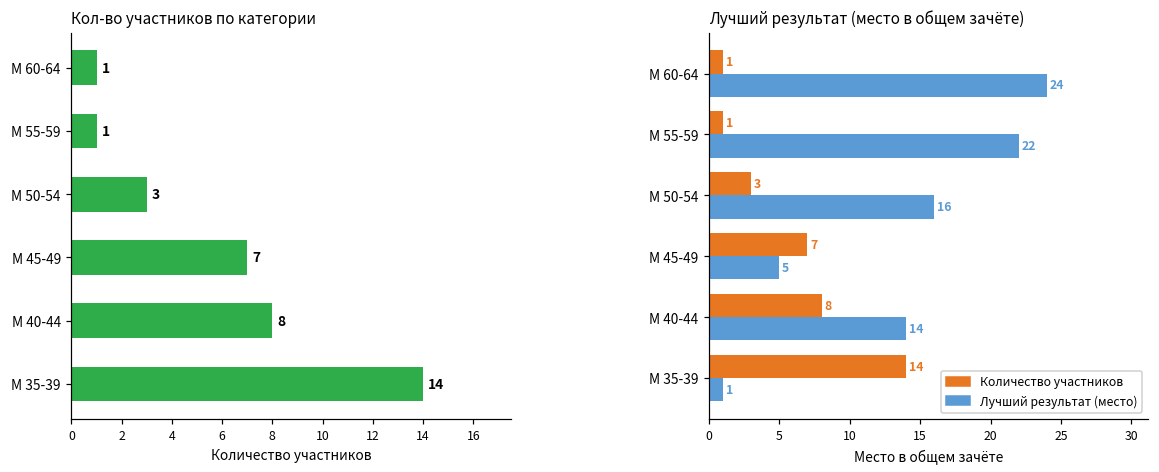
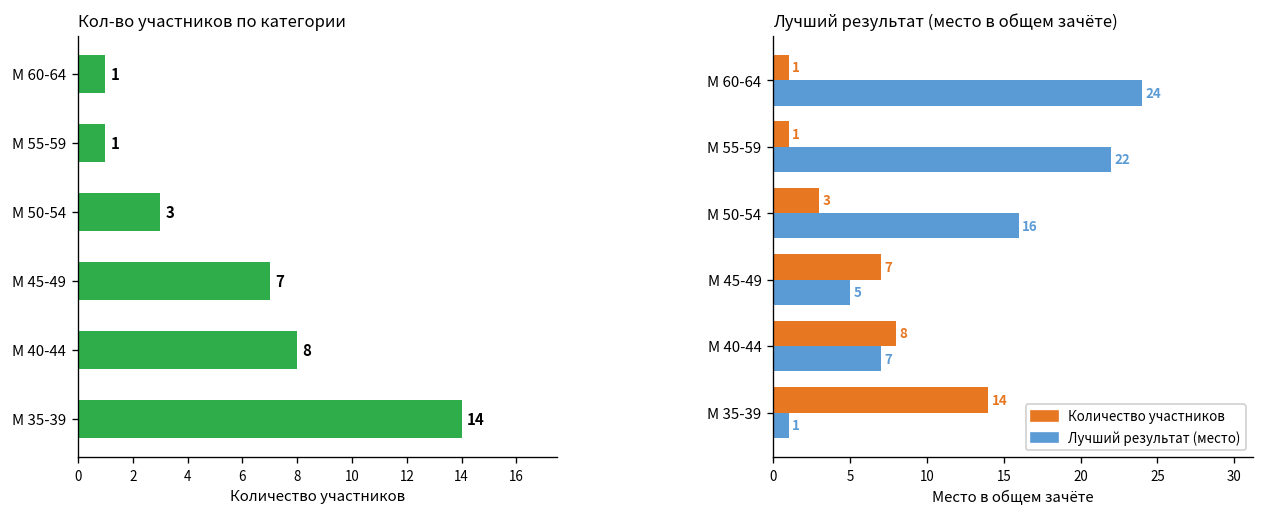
  {
    "Кол-во участников по категории": {
      "М 60-64": 1,
      "М 55-59": 1,
      "М 50-54": 3,
      "М 45-49": 7,
      "М 40-44": 8,
      "М 35-39": 14
    },
    "Лучший результат (место в общем зачёте)": {
      "Количество участников": {
        "М 60-64": 1,
        "М 55-59": 1,
        "М 50-54": 3,
        "М 45-49": 7,
        "М 40-44": 8,
        "М 35-39": 14
      },
      "Лучший результат (место)": {
        "М 60-64": 24,
        "М 55-59": 22,
        "М 50-54": 16,
        "М 45-49": 5,
-       "М 40-44": 14,
+       "М 40-44": 7,
        "М 35-39": 1
      }
    }
  }
